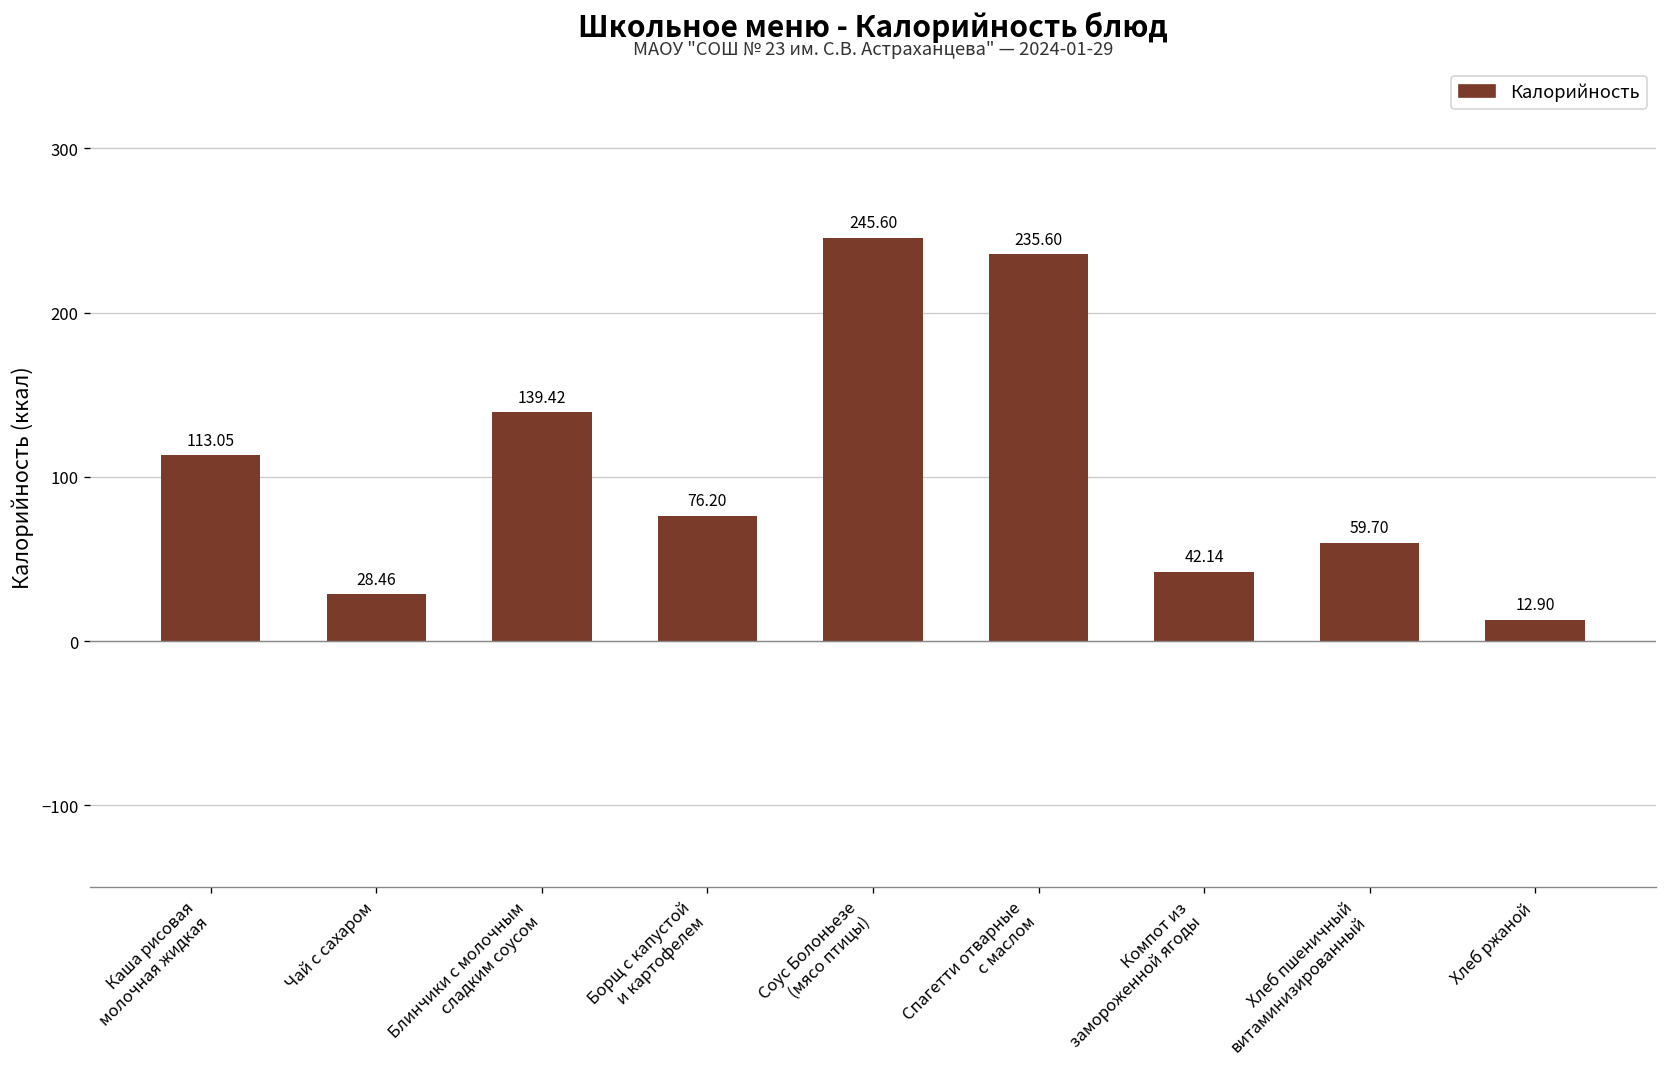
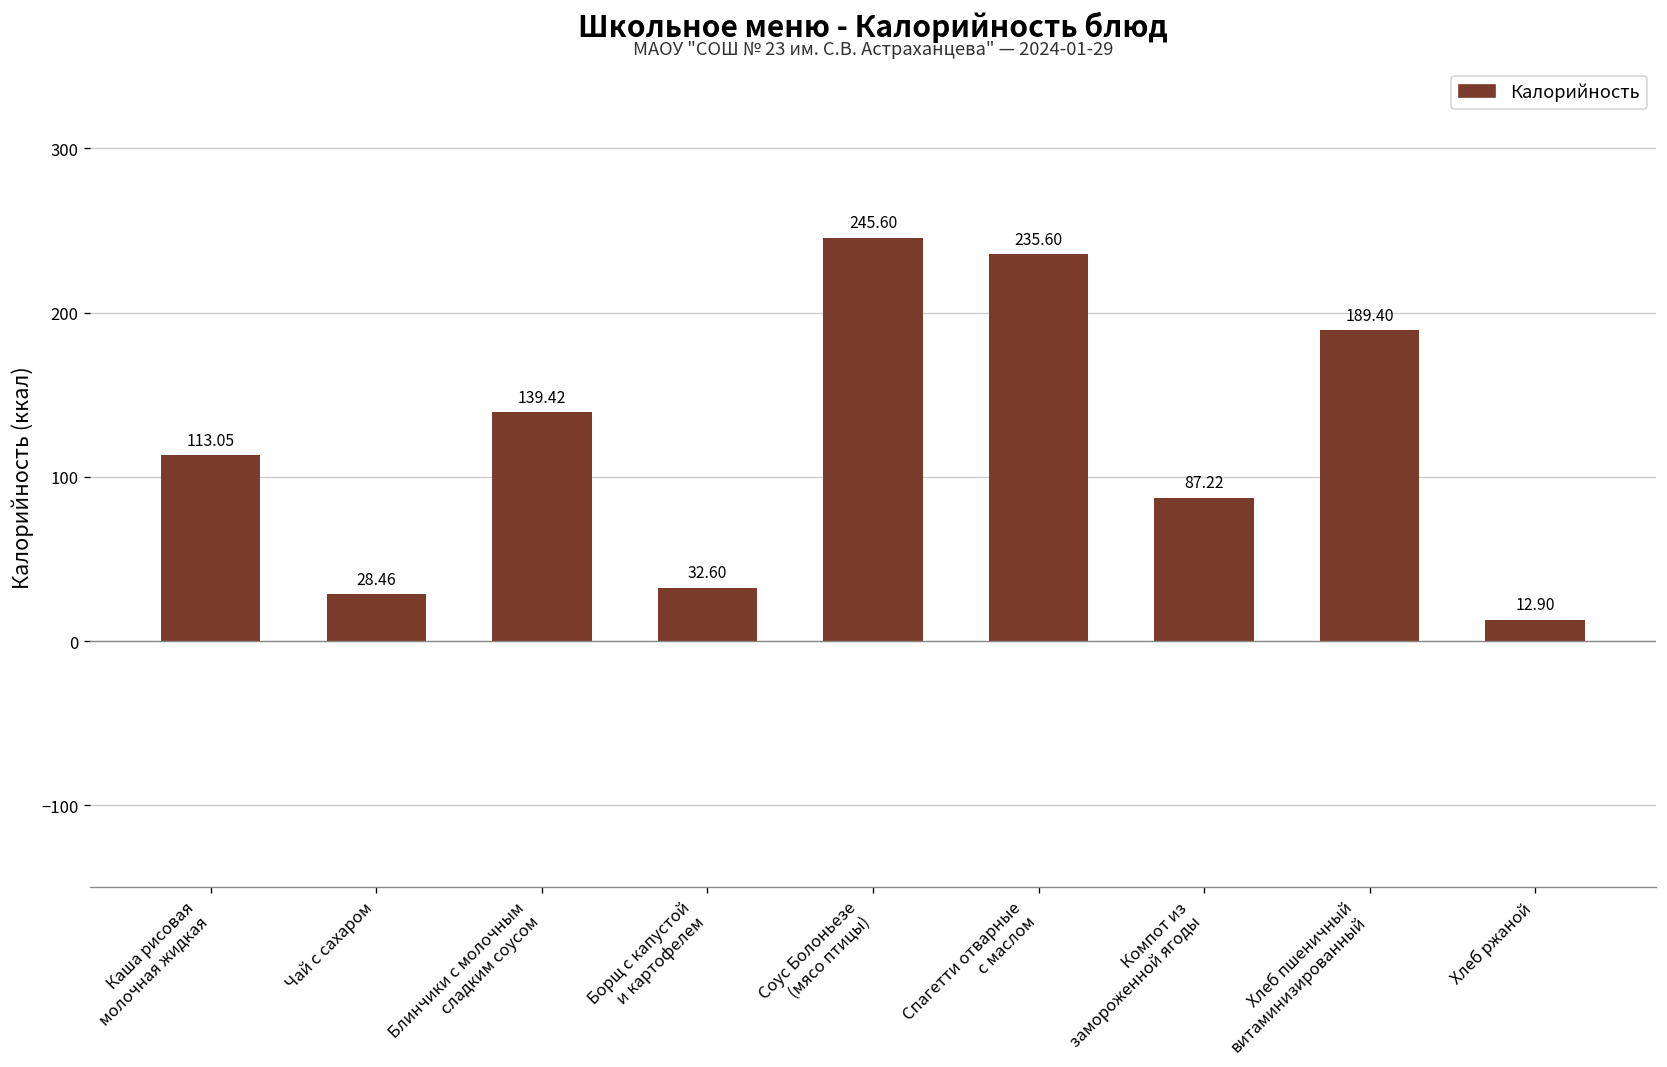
  {
    "Каша рисовая молочная жидкая": 113.05,
    "Чай с сахаром": 28.46,
    "Блинчики с молочным сладким соусом": 139.42,
-   "Борщ с капустой и картофелем": 76.20,
+   "Борщ с капустой и картофелем": 32.60,
    "Соус Болоньезе (мясо птицы)": 245.60,
    "Спагетти отварные с маслом": 235.60,
-   "Компот из замороженной ягоды": 42.14,
-   "Хлеб пшеничный витаминизированный": 59.70,
+   "Компот из замороженной ягоды": 87.22,
+   "Хлеб пшеничный витаминизированный": 189.40,
    "Хлеб ржаной": 12.90
  }
